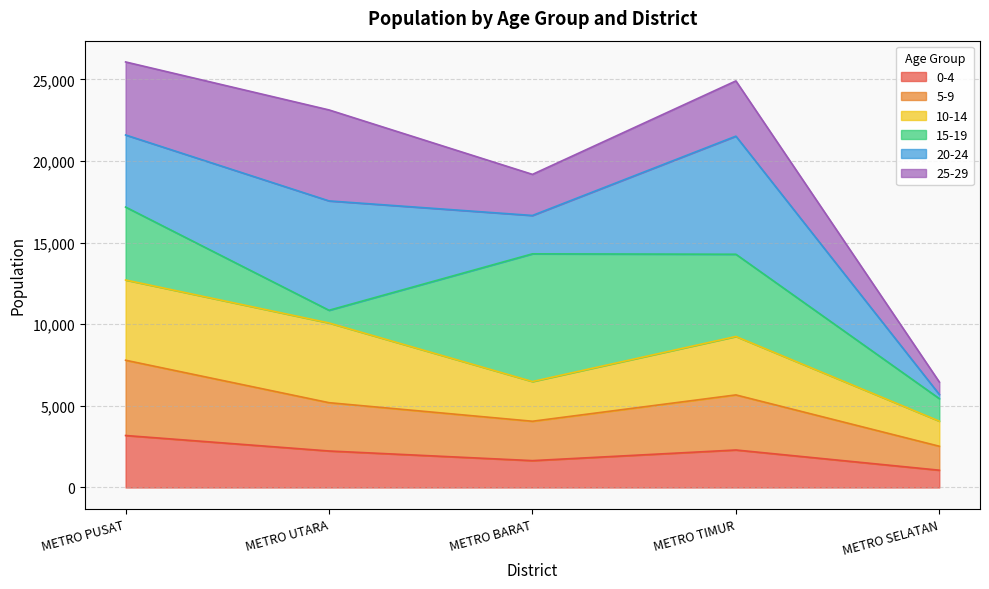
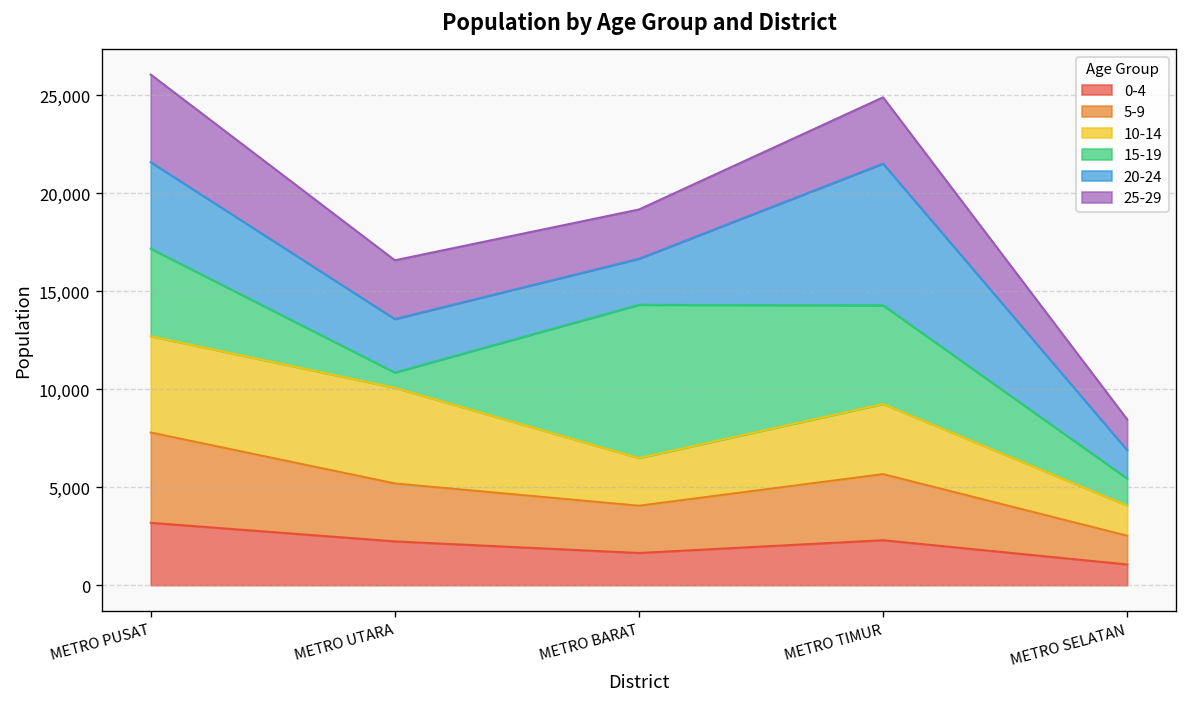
  {
    "10-14": {
      "METRO PUSAT": "4,900",
      "METRO UTARA": "4,900",
      "METRO BARAT": "2,400",
      "METRO TIMUR": "3,600",
      "METRO SELATAN": "1,500"
    },
    "15-19": {
      "METRO PUSAT": "4,500",
      "METRO UTARA": "800",
      "METRO BARAT": "7,800",
      "METRO TIMUR": "5,000",
      "METRO SELATAN": "1,400"
    },
    "20-24": {
      "METRO PUSAT": "4,400",
-     "METRO UTARA": "6,700",
+     "METRO UTARA": "2,700",
      "METRO BARAT": "2,300",
      "METRO TIMUR": "7,200",
-     "METRO SELATAN": "300"
+     "METRO SELATAN": "1,400"
    },
    "25-29": {
      "METRO PUSAT": "4,500",
-     "METRO UTARA": "5,600",
+     "METRO UTARA": "3,000",
      "METRO BARAT": "2,500",
      "METRO TIMUR": "3,400",
-     "METRO SELATAN": "800"
+     "METRO SELATAN": "1,600"
    }
  }
